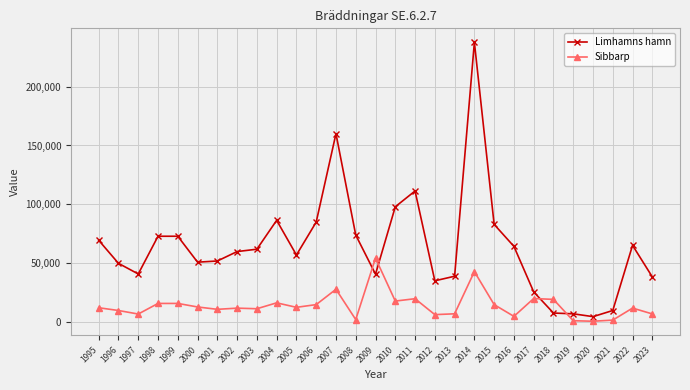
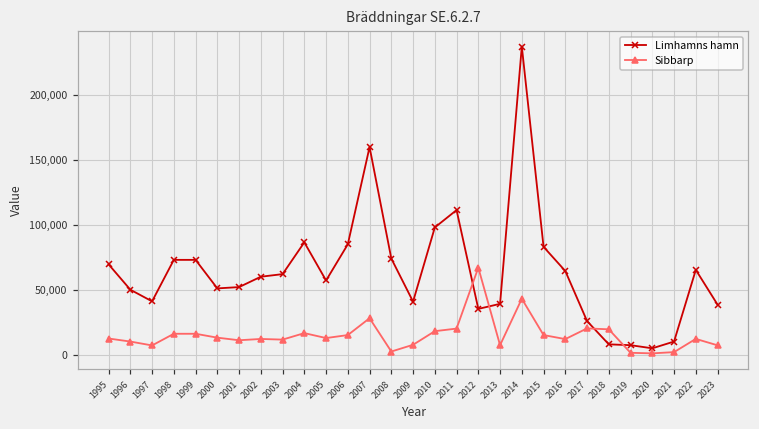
  {
    "Limhamns hamn": {
      "1995": "70,000",
      "1996": "50,000",
      "1997": "41,000",
      "1998": "73,000",
      "1999": "73,000",
      "2000": "51,000",
      "2001": "52,000",
      "2002": "60,000",
      "2003": "62,000",
      "2004": "87,000",
      "2005": "57,000",
      "2006": "85,000",
      "2007": "160,000",
      "2008": "74,000",
      "2009": "41,000",
      "2010": "98,000",
      "2011": "111,000",
      "2012": "35,000",
      "2013": "39,000",
      "2014": "238,000",
      "2015": "83,000",
      "2016": "64,000",
      "2017": "26,000",
      "2018": "8,000",
      "2019": "7,000",
      "2020": "5,000",
      "2021": "10,000",
      "2022": "65,000",
      "2023": "38,000"
    },
    "Sibbarp": {
      "1995": "12,000",
      "1996": "10,000",
      "1997": "7,000",
      "1998": "16,000",
      "1999": "16,000",
      "2000": "13,000",
      "2001": "11,000",
      "2002": "12,000",
      "2003": "12,000",
      "2004": "17,000",
      "2005": "13,000",
      "2006": "15,000",
      "2007": "28,000",
      "2008": "2,000",
-     "2009": "54,000",
+     "2009": "8,000",
      "2010": "18,000",
      "2011": "20,000",
-     "2012": "7,000",
+     "2012": "67,000",
      "2013": "7,000",
      "2014": "43,000",
      "2015": "15,000",
-     "2016": "5,000",
+     "2016": "12,000",
      "2017": "20,000",
      "2018": "19,000",
      "2019": "1,000",
      "2020": "1,000",
      "2021": "2,000",
      "2022": "12,000",
      "2023": "7,000"
    }
  }
